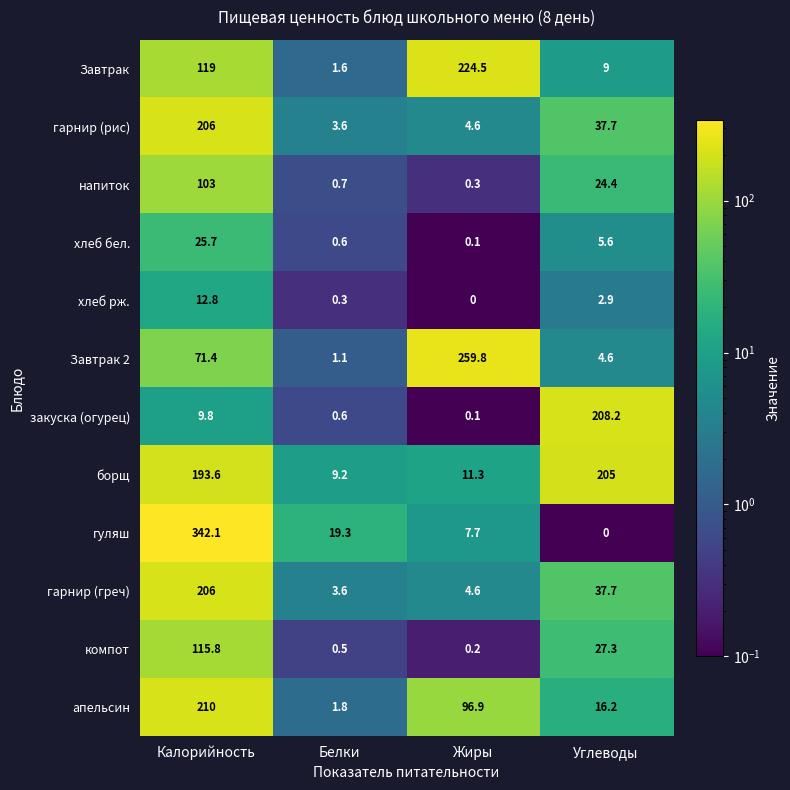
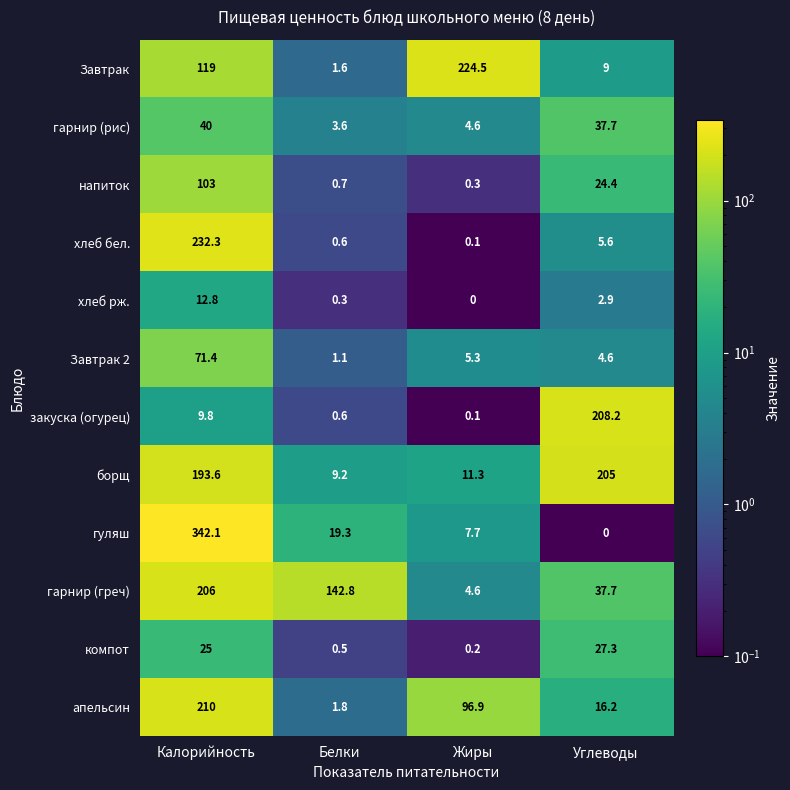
  {
    "Завтрак": {
      "Калорийность": 119,
      "Белки": 1.6,
      "Жиры": 224.5,
      "Углеводы": 9
    },
    "гарнир (рис)": {
-     "Калорийность": 206,
+     "Калорийность": 40,
      "Белки": 3.6,
      "Жиры": 4.6,
      "Углеводы": 37.7
    },
    "напиток": {
      "Калорийность": 103,
      "Белки": 0.7,
      "Жиры": 0.3,
      "Углеводы": 24.4
    },
    "хлеб бел.": {
-     "Калорийность": 25.7,
+     "Калорийность": 232.3,
      "Белки": 0.6,
      "Жиры": 0.1,
      "Углеводы": 5.6
    },
    "хлеб рж.": {
      "Калорийность": 12.8,
      "Белки": 0.3,
      "Жиры": 0,
      "Углеводы": 2.9
    },
    "Завтрак 2": {
      "Калорийность": 71.4,
      "Белки": 1.1,
-     "Жиры": 259.8,
+     "Жиры": 5.3,
      "Углеводы": 4.6
    },
    "закуска (огурец)": {
      "Калорийность": 9.8,
      "Белки": 0.6,
      "Жиры": 0.1,
      "Углеводы": 208.2
    },
    "борщ": {
      "Калорийность": 193.6,
      "Белки": 9.2,
      "Жиры": 11.3,
      "Углеводы": 205
    },
    "гуляш": {
      "Калорийность": 342.1,
      "Белки": 19.3,
      "Жиры": 7.7,
      "Углеводы": 0
    },
    "гарнир (греч)": {
      "Калорийность": 206,
-     "Белки": 3.6,
+     "Белки": 142.8,
      "Жиры": 4.6,
      "Углеводы": 37.7
    },
    "компот": {
-     "Калорийность": 115.8,
+     "Калорийность": 25,
      "Белки": 0.5,
      "Жиры": 0.2,
      "Углеводы": 27.3
    },
    "апельсин": {
      "Калорийность": 210,
      "Белки": 1.8,
      "Жиры": 96.9,
      "Углеводы": 16.2
    }
  }
